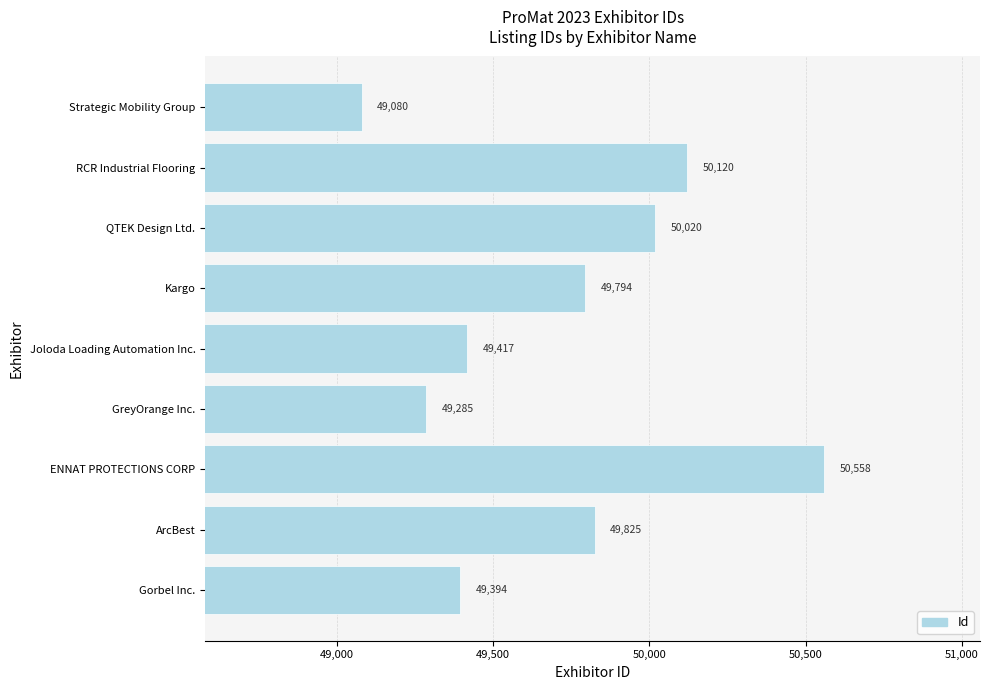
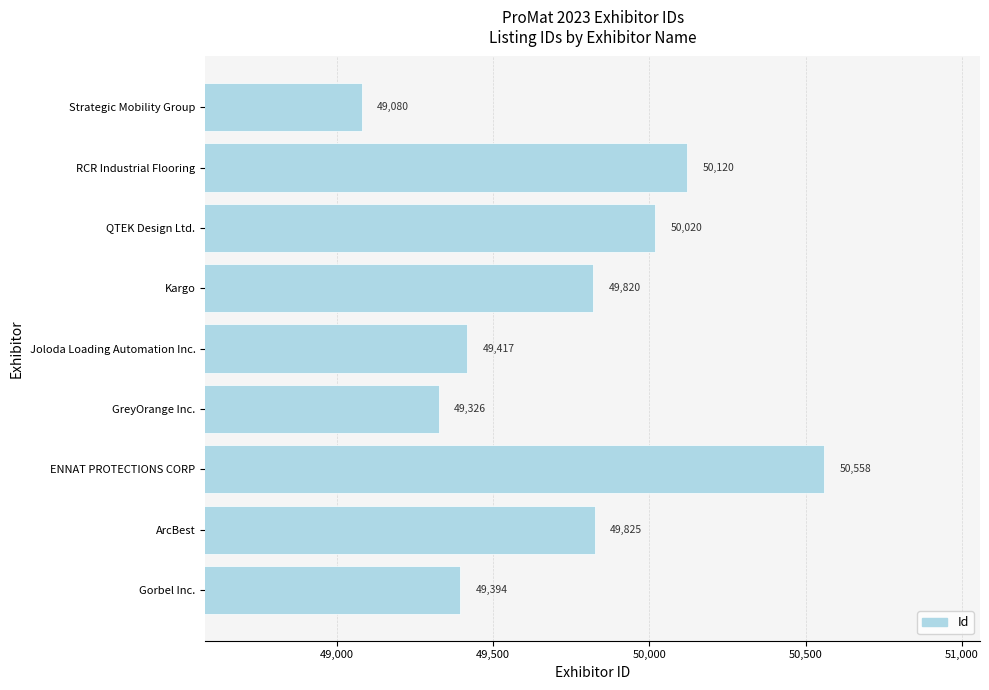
  {
    "Strategic Mobility Group": "49,080",
    "RCR Industrial Flooring": "50,120",
    "QTEK Design Ltd.": "50,020",
-   "Kargo": "49,794",
+   "Kargo": "49,820",
    "Joloda Loading Automation Inc.": "49,417",
-   "GreyOrange Inc.": "49,285",
+   "GreyOrange Inc.": "49,326",
    "ENNAT PROTECTIONS CORP": "50,558",
    "ArcBest": "49,825",
    "Gorbel Inc.": "49,394"
  }
